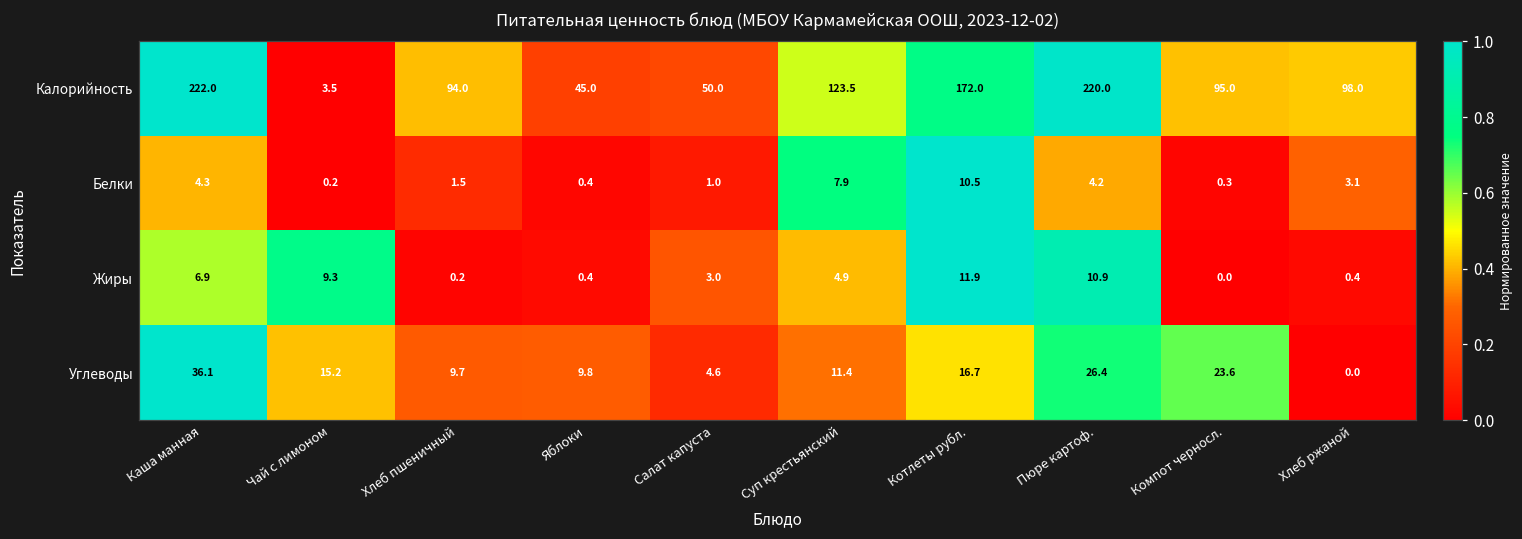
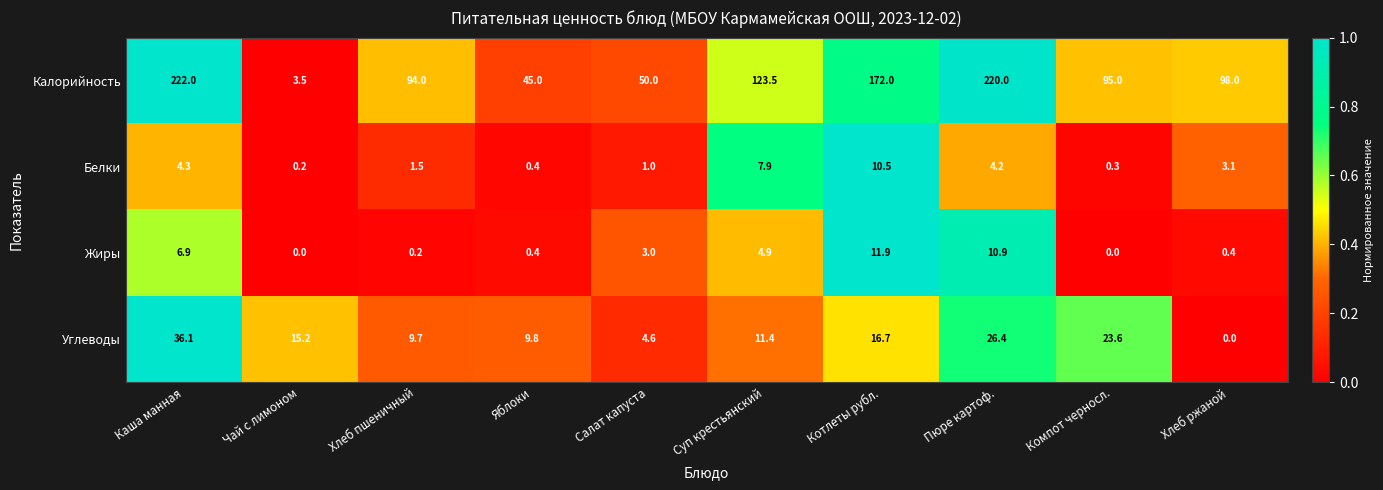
  {
    "Калорийность": {
      "Каша манная": 222.0,
      "Чай с лимоном": 3.5,
      "Хлеб пшеничный": 94.0,
      "Яблоки": 45.0,
      "Салат капуста": 50.0,
      "Суп крестьянский": 123.5,
      "Котлеты рубл.": 172.0,
      "Пюре картоф.": 220.0,
      "Компот черносл.": 95.0,
      "Хлеб ржаной": 98.0
    },
    "Белки": {
      "Каша манная": 4.3,
      "Чай с лимоном": 0.2,
      "Хлеб пшеничный": 1.5,
      "Яблоки": 0.4,
      "Салат капуста": 1.0,
      "Суп крестьянский": 7.9,
      "Котлеты рубл.": 10.5,
      "Пюре картоф.": 4.2,
      "Компот черносл.": 0.3,
      "Хлеб ржаной": 3.1
    },
    "Жиры": {
      "Каша манная": 6.9,
-     "Чай с лимоном": 9.3,
+     "Чай с лимоном": 0.0,
      "Хлеб пшеничный": 0.2,
      "Яблоки": 0.4,
      "Салат капуста": 3.0,
      "Суп крестьянский": 4.9,
      "Котлеты рубл.": 11.9,
      "Пюре картоф.": 10.9,
      "Компот черносл.": 0.0,
      "Хлеб ржаной": 0.4
    },
    "Углеводы": {
      "Каша манная": 36.1,
      "Чай с лимоном": 15.2,
      "Хлеб пшеничный": 9.7,
      "Яблоки": 9.8,
      "Салат капуста": 4.6,
      "Суп крестьянский": 11.4,
      "Котлеты рубл.": 16.7,
      "Пюре картоф.": 26.4,
      "Компот черносл.": 23.6,
      "Хлеб ржаной": 0.0
    }
  }
